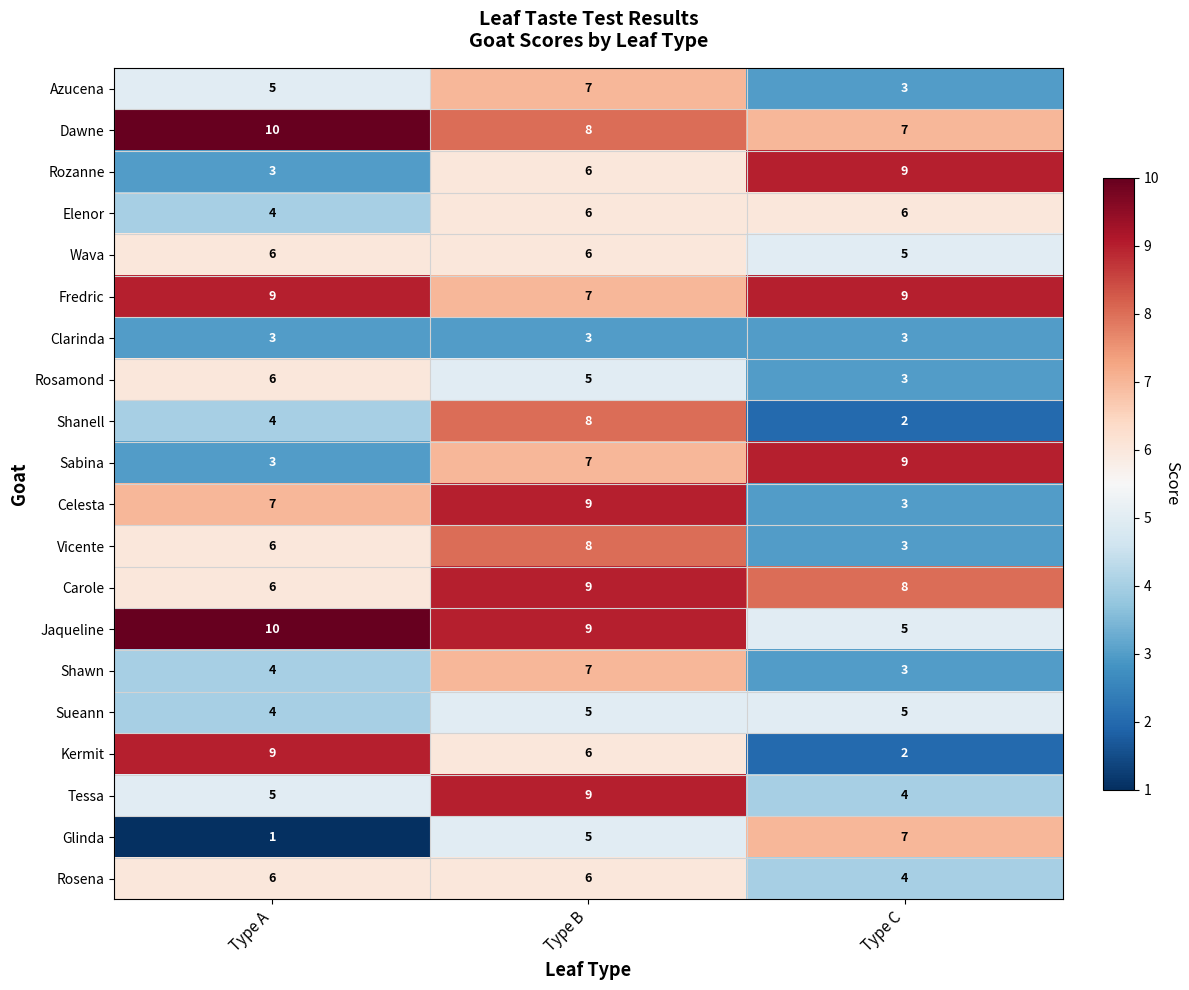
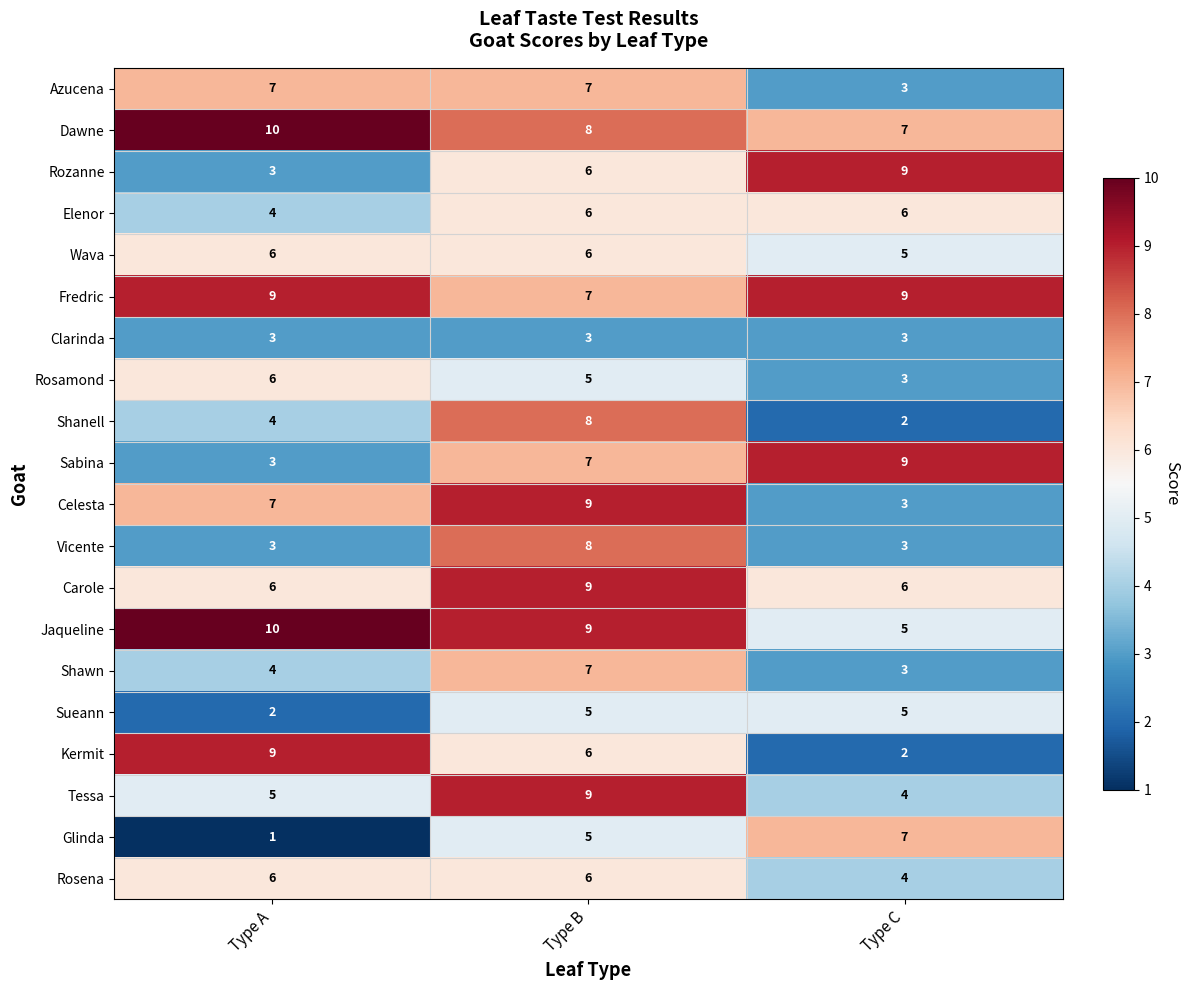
  {
    "Azucena": {
-     "Type A": 5,
+     "Type A": 7,
      "Type B": 7,
      "Type C": 3
    },
    "Dawne": {
      "Type A": 10,
      "Type B": 8,
      "Type C": 7
    },
    "Rozanne": {
      "Type A": 3,
      "Type B": 6,
      "Type C": 9
    },
    "Elenor": {
      "Type A": 4,
      "Type B": 6,
      "Type C": 6
    },
    "Wava": {
      "Type A": 6,
      "Type B": 6,
      "Type C": 5
    },
    "Fredric": {
      "Type A": 9,
      "Type B": 7,
      "Type C": 9
    },
    "Clarinda": {
      "Type A": 3,
      "Type B": 3,
      "Type C": 3
    },
    "Rosamond": {
      "Type A": 6,
      "Type B": 5,
      "Type C": 3
    },
    "Shanell": {
      "Type A": 4,
      "Type B": 8,
      "Type C": 2
    },
    "Sabina": {
      "Type A": 3,
      "Type B": 7,
      "Type C": 9
    },
    "Celesta": {
      "Type A": 7,
      "Type B": 9,
      "Type C": 3
    },
    "Vicente": {
-     "Type A": 6,
+     "Type A": 3,
      "Type B": 8,
      "Type C": 3
    },
    "Carole": {
      "Type A": 6,
      "Type B": 9,
-     "Type C": 8
+     "Type C": 6
    },
    "Jaqueline": {
      "Type A": 10,
      "Type B": 9,
      "Type C": 5
    },
    "Shawn": {
      "Type A": 4,
      "Type B": 7,
      "Type C": 3
    },
    "Sueann": {
-     "Type A": 4,
+     "Type A": 2,
      "Type B": 5,
      "Type C": 5
    },
    "Kermit": {
      "Type A": 9,
      "Type B": 6,
      "Type C": 2
    },
    "Tessa": {
      "Type A": 5,
      "Type B": 9,
      "Type C": 4
    },
    "Glinda": {
      "Type A": 1,
      "Type B": 5,
      "Type C": 7
    },
    "Rosena": {
      "Type A": 6,
      "Type B": 6,
      "Type C": 4
    }
  }
